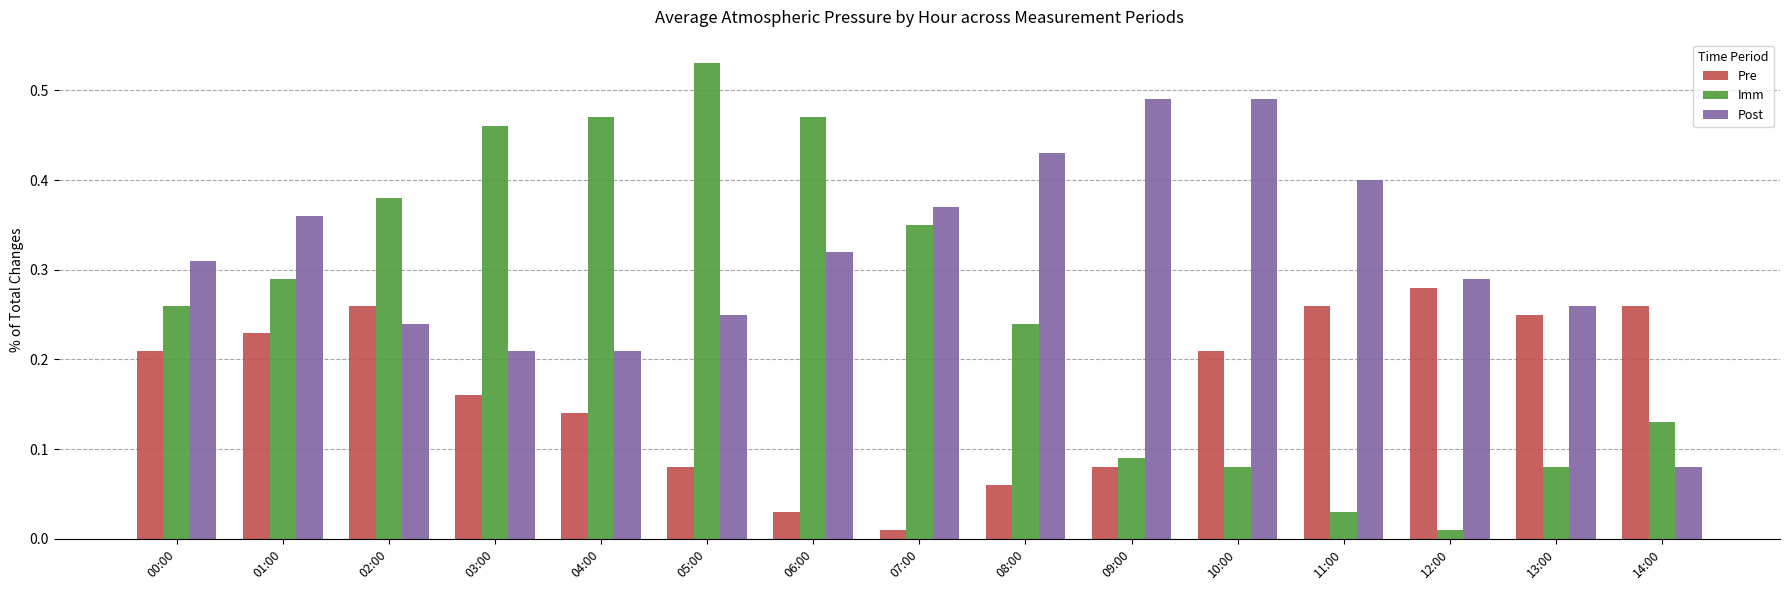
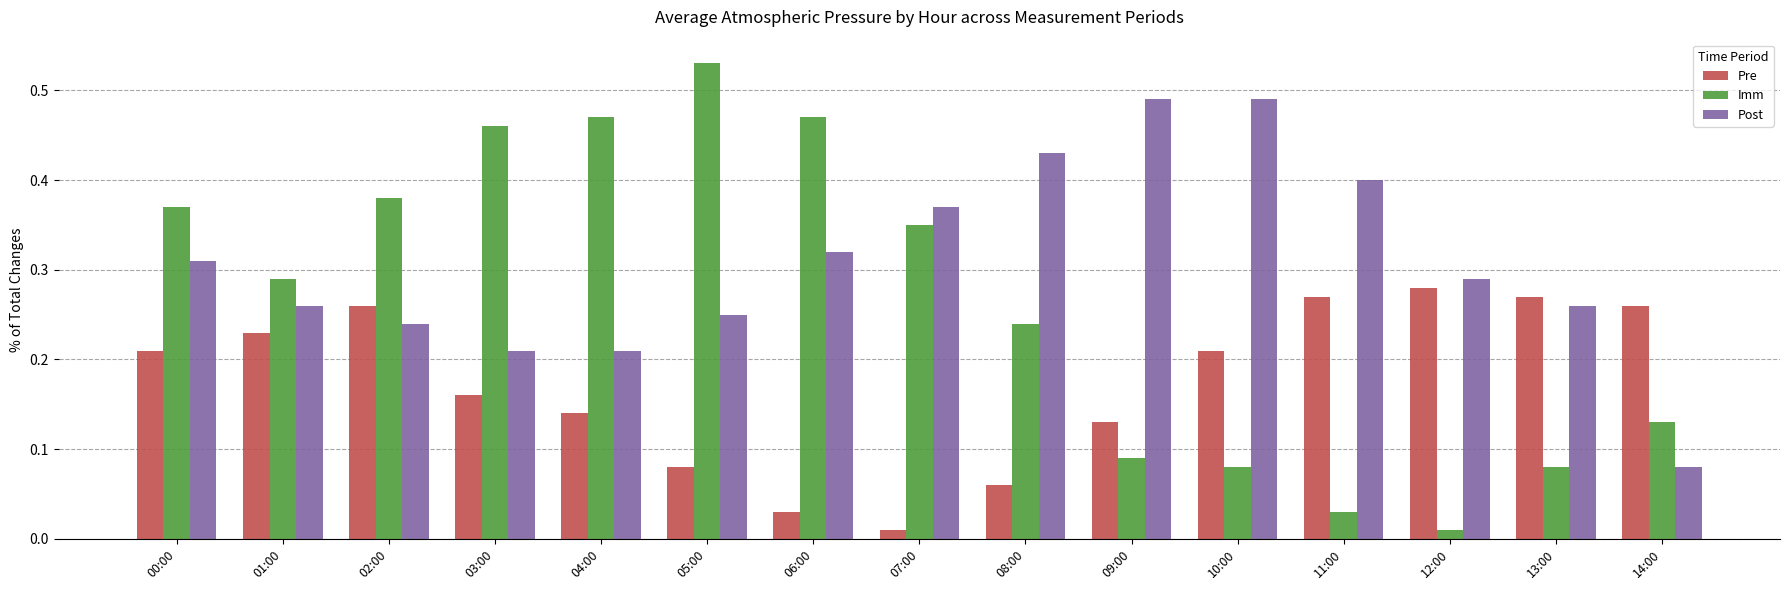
  {
    "Pre": {
      "00:00": 0.21,
      "01:00": 0.23,
      "02:00": 0.26,
      "03:00": 0.16,
      "04:00": 0.14,
      "05:00": 0.08,
      "06:00": 0.03,
      "07:00": 0.01,
      "08:00": 0.06,
-     "09:00": 0.08,
+     "09:00": 0.13,
      "10:00": 0.21,
-     "11:00": 0.26,
+     "11:00": 0.27,
      "12:00": 0.28,
-     "13:00": 0.25,
+     "13:00": 0.27,
      "14:00": 0.26
    },
    "Imm": {
-     "00:00": 0.26,
+     "00:00": 0.37,
      "01:00": 0.29,
      "02:00": 0.38,
      "03:00": 0.46,
      "04:00": 0.47,
      "05:00": 0.53,
      "06:00": 0.47,
      "07:00": 0.35,
      "08:00": 0.24,
      "09:00": 0.09,
      "10:00": 0.08,
      "11:00": 0.03,
      "12:00": 0.01,
      "13:00": 0.08,
      "14:00": 0.13
    },
    "Post": {
      "00:00": 0.31,
-     "01:00": 0.36,
+     "01:00": 0.26,
      "02:00": 0.24,
      "03:00": 0.21,
      "04:00": 0.21,
      "05:00": 0.25,
      "06:00": 0.32,
      "07:00": 0.37,
      "08:00": 0.43,
      "09:00": 0.49,
      "10:00": 0.49,
      "11:00": 0.40,
      "12:00": 0.29,
      "13:00": 0.26,
      "14:00": 0.08
    }
  }
